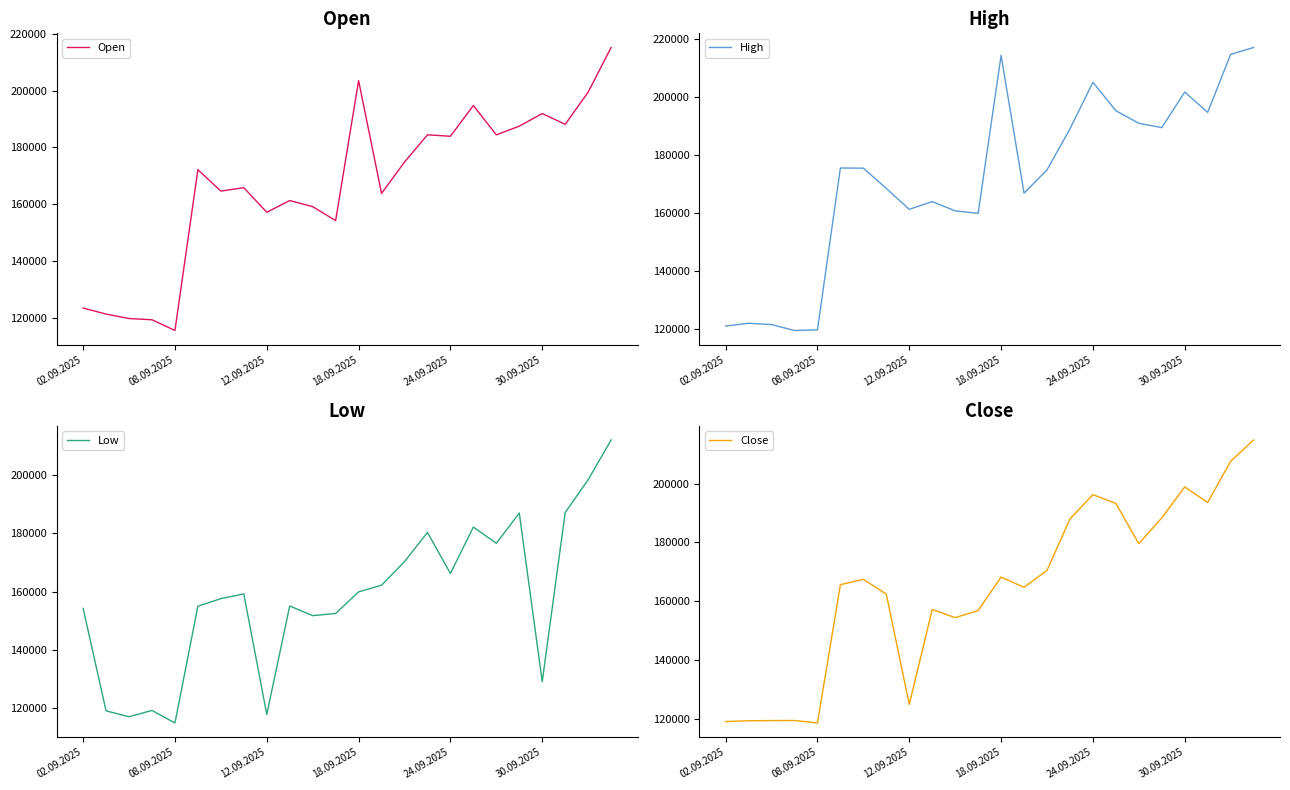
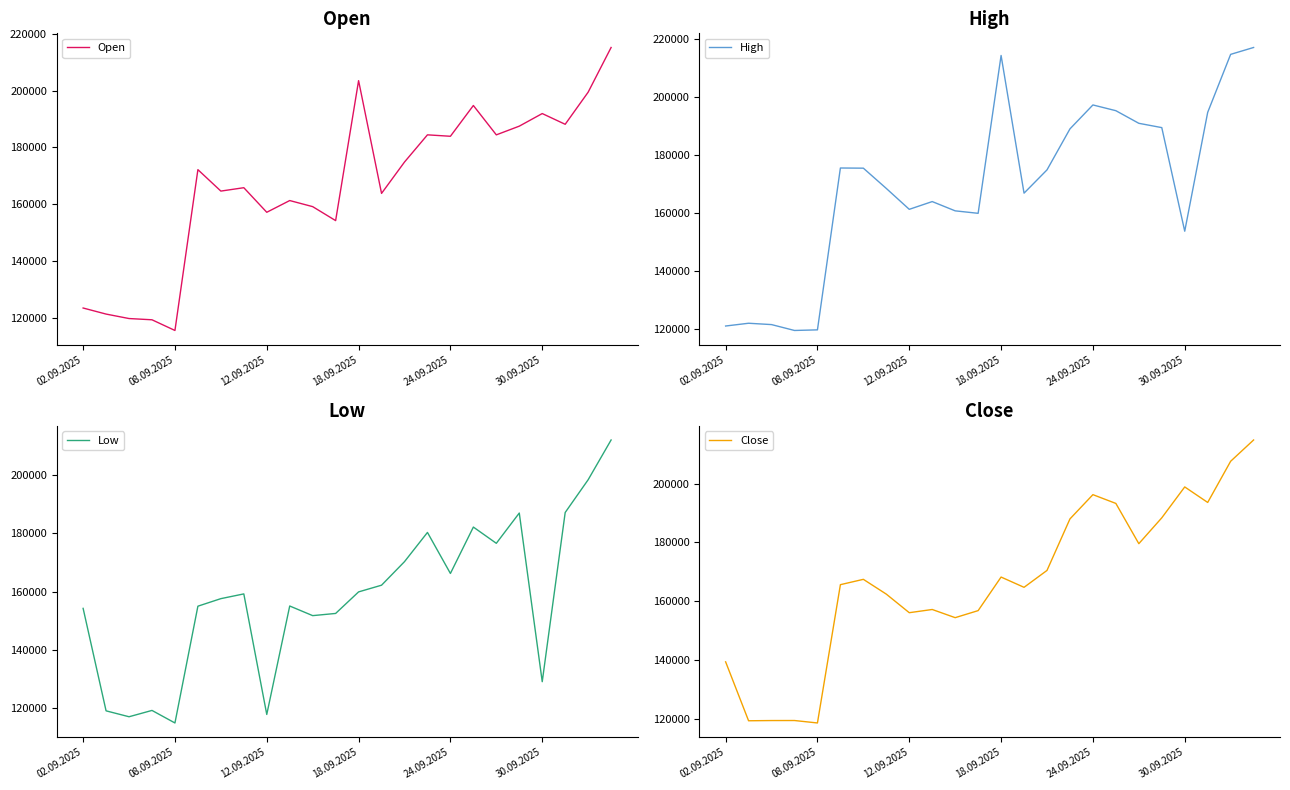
  {
    "Open": {
      "02.09.2025": 123000,
      "08.09.2025": 116000,
      "12.09.2025": 157000,
      "18.09.2025": 203000,
      "24.09.2025": 184000,
      "30.09.2025": 192000
    },
    "High": {
      "02.09.2025": 121000,
      "08.09.2025": 120000,
      "12.09.2025": 161000,
      "18.09.2025": 214000,
-     "24.09.2025": 205000,
-     "30.09.2025": 202000
+     "24.09.2025": 197000,
+     "30.09.2025": 154000
    },
    "Low": {
      "02.09.2025": 154000,
      "08.09.2025": 115000,
      "12.09.2025": 118000,
      "18.09.2025": 160000,
      "24.09.2025": 166000,
      "30.09.2025": 129000
    },
    "Close": {
-     "02.09.2025": 119000,
+     "02.09.2025": 139000,
      "08.09.2025": 118000,
-     "12.09.2025": 125000,
+     "12.09.2025": 156000,
      "18.09.2025": 168000,
      "24.09.2025": 196000,
      "30.09.2025": 199000
    }
  }
